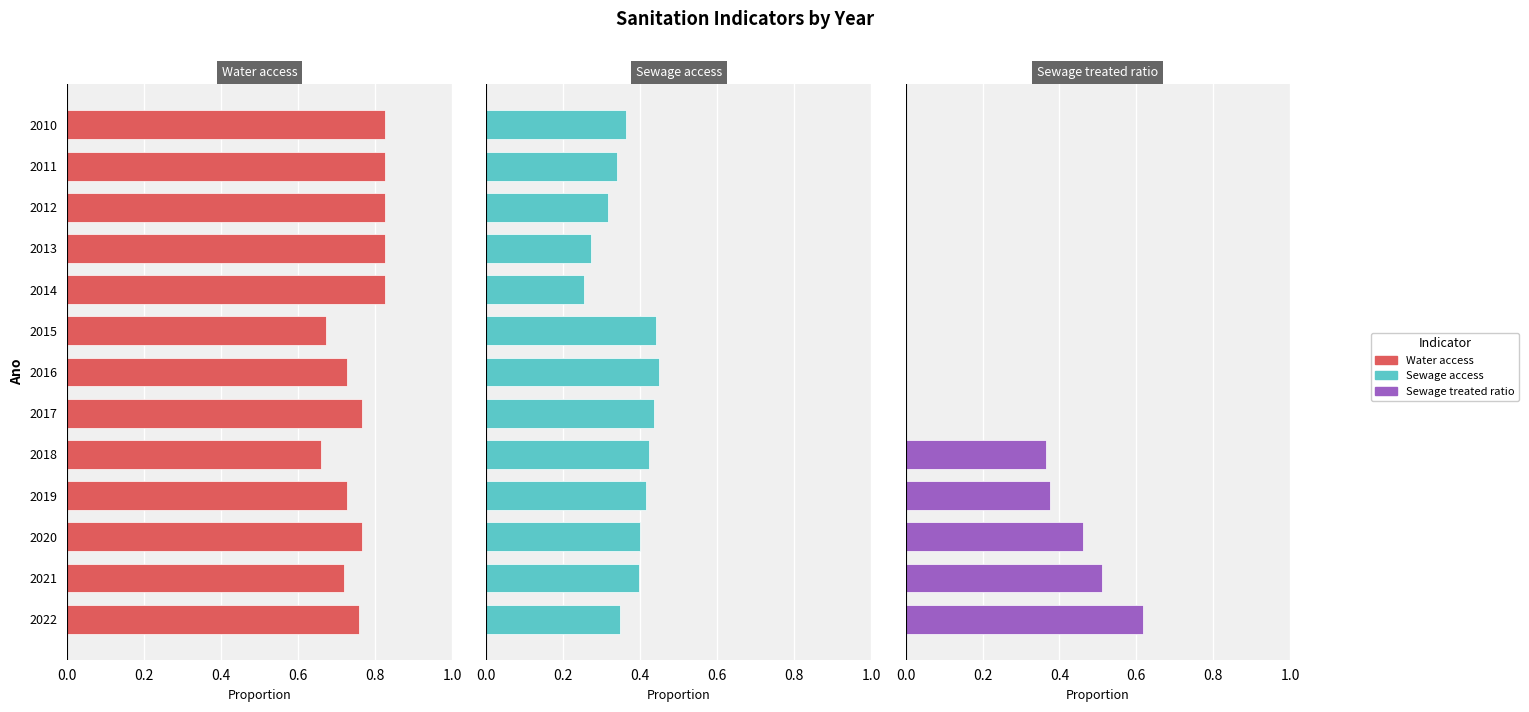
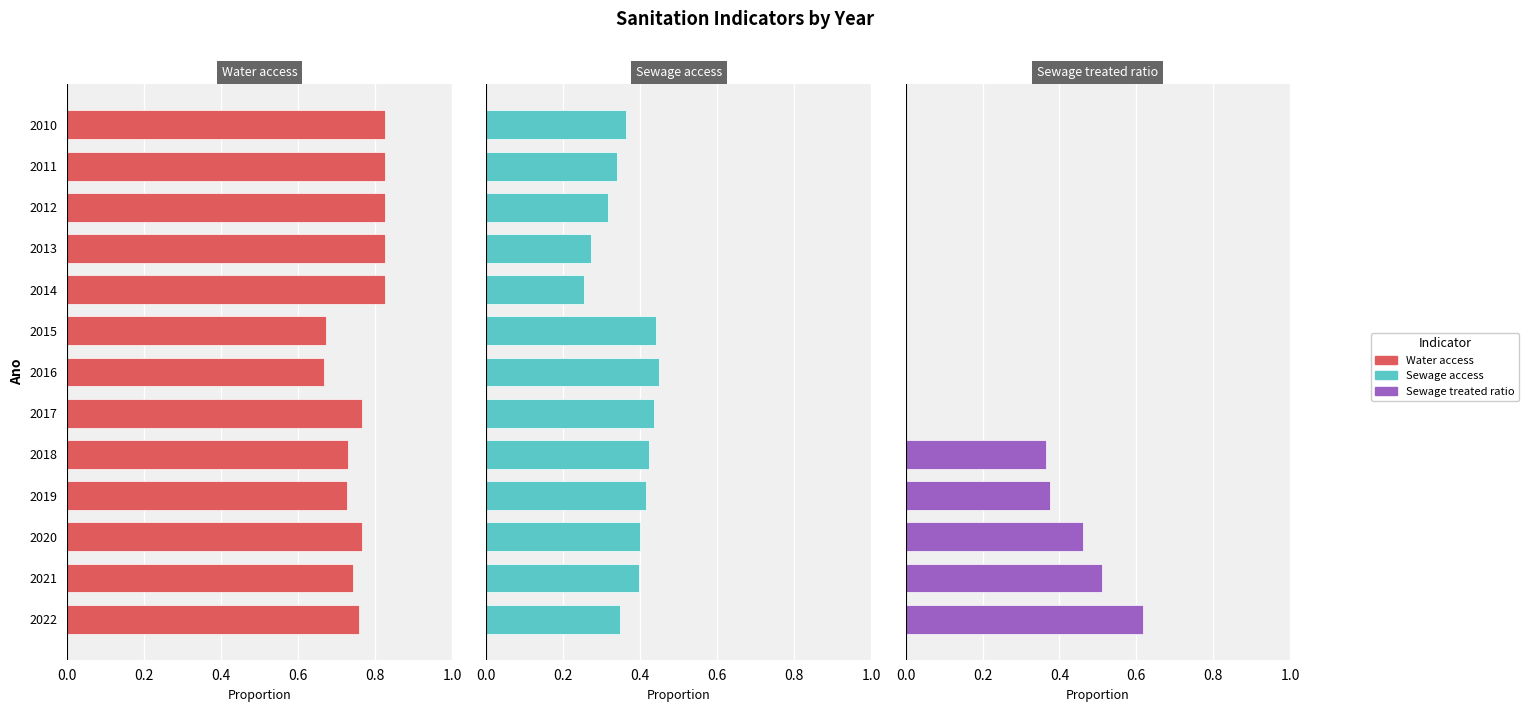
  {
    "Water access": {
      "2010": 0.83,
      "2011": 0.83,
      "2012": 0.83,
      "2013": 0.83,
      "2014": 0.83,
      "2015": 0.67,
-     "2016": 0.73,
+     "2016": 0.67,
      "2017": 0.77,
-     "2018": 0.66,
+     "2018": 0.73,
      "2019": 0.73,
      "2020": 0.77,
-     "2021": 0.72,
+     "2021": 0.74,
      "2022": 0.76
    }
  }
